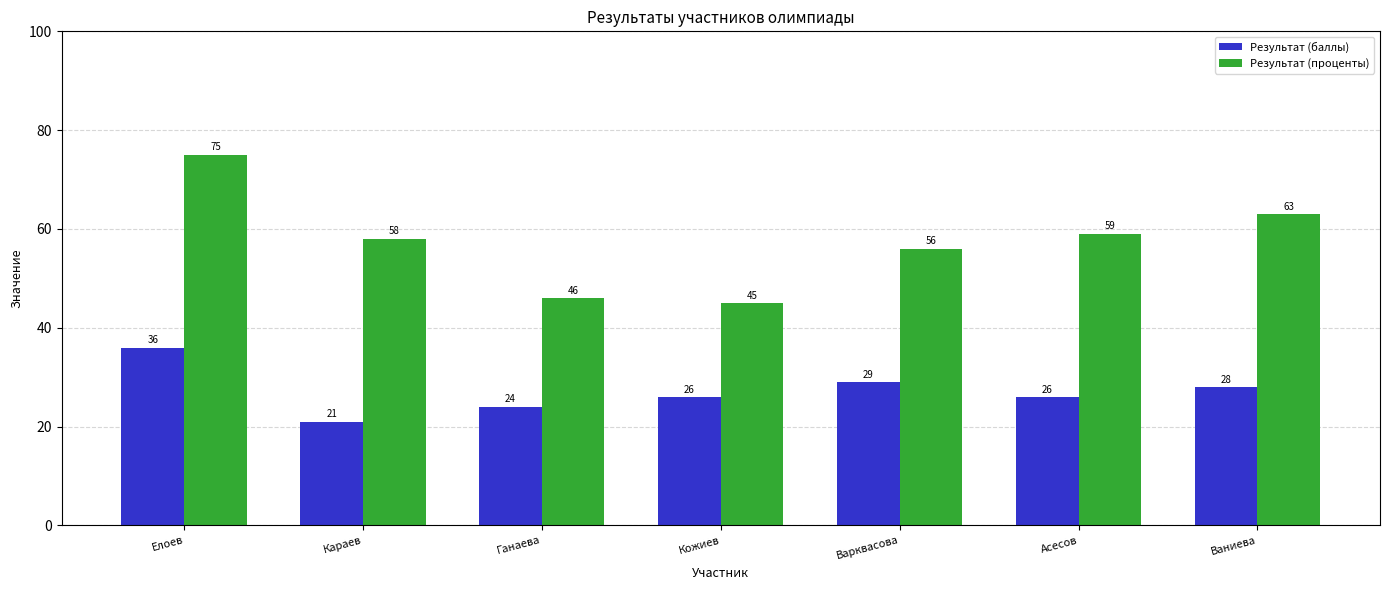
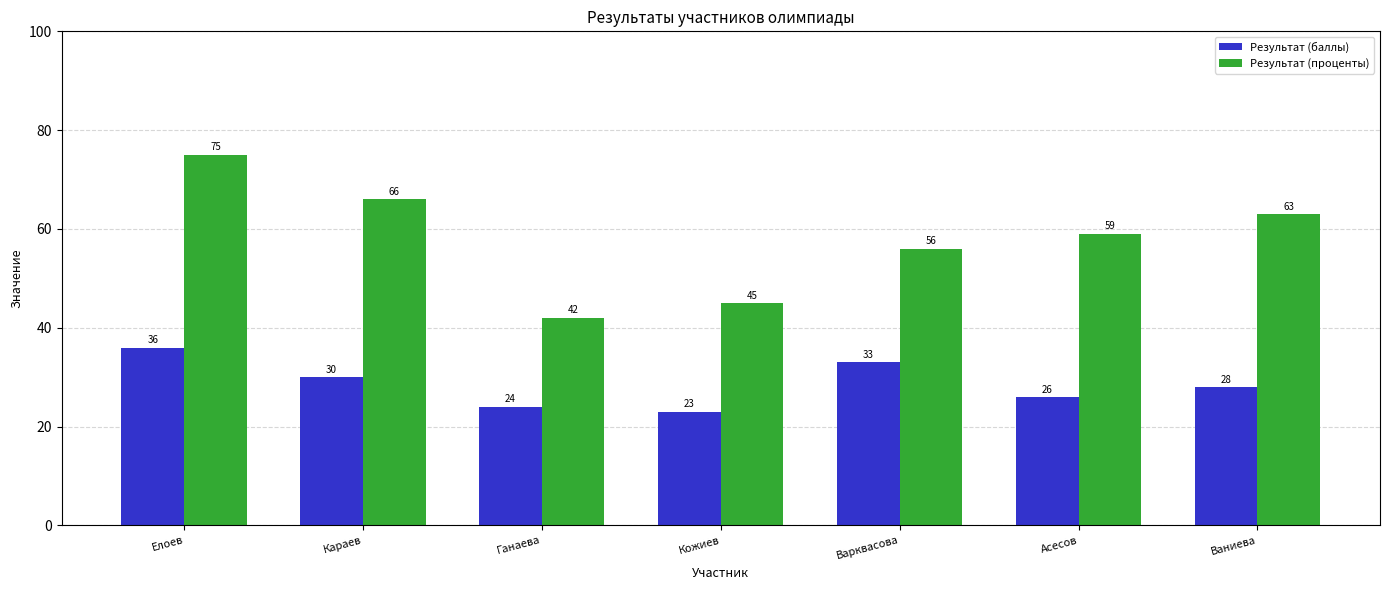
  {
    "Результат (баллы)": {
      "Елоев": 36,
-     "Караев": 21,
+     "Караев": 30,
      "Ганаева": 24,
-     "Кожиев": 26,
-     "Варквасова": 29,
+     "Кожиев": 23,
+     "Варквасова": 33,
      "Асесов": 26,
      "Ваниева": 28
    },
    "Результат (проценты)": {
      "Елоев": 75,
-     "Караев": 58,
-     "Ганаева": 46,
+     "Караев": 66,
+     "Ганаева": 42,
      "Кожиев": 45,
      "Варквасова": 56,
      "Асесов": 59,
      "Ваниева": 63
    }
  }
